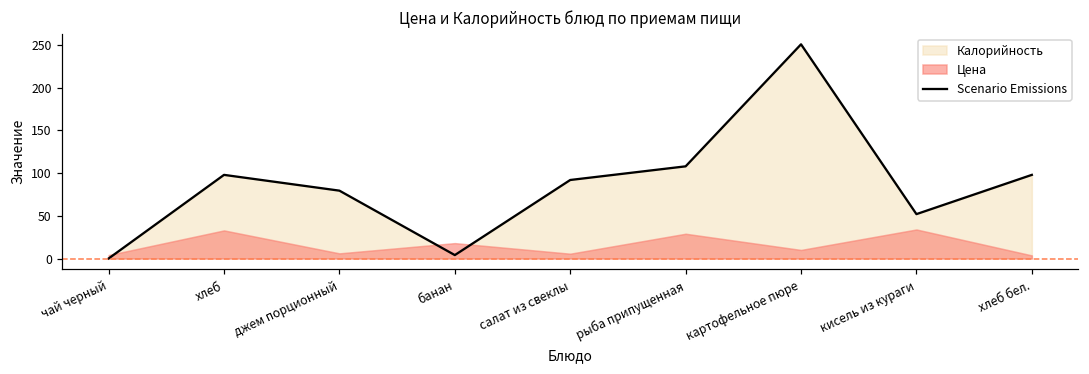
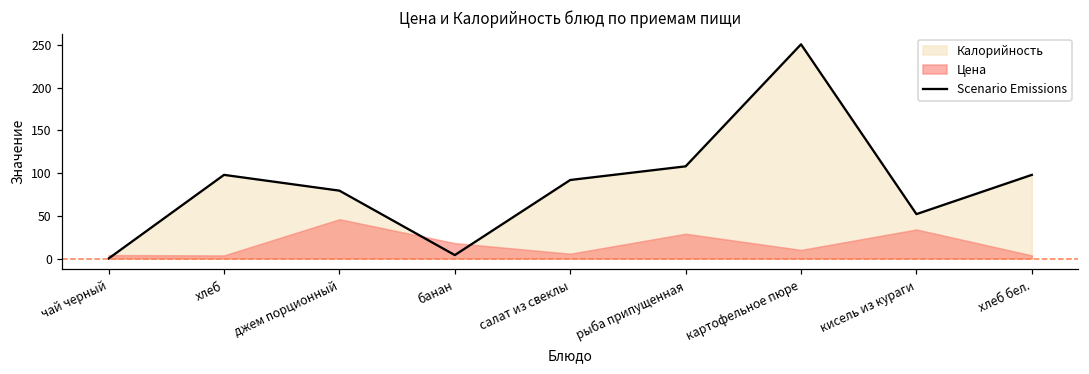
  {
    "Калорийность": {
      "чай черный": 0,
      "хлеб": 100,
      "джем порционный": 80,
      "банан": 0,
      "салат из свеклы": 90,
      "рыба припущенная": 110,
      "картофельное пюре": 250,
      "кисель из кураги": 50,
      "хлеб бел.": 100
    },
    "Цена": {
      "чай черный": 0,
-     "хлеб": 30,
-     "джем порционный": 10,
+     "хлеб": 0,
+     "джем порционный": 50,
      "банан": 20,
      "салат из свеклы": 10,
      "рыба припущенная": 30,
      "картофельное пюре": 10,
      "кисель из кураги": 30,
      "хлеб бел.": 0
    }
  }
